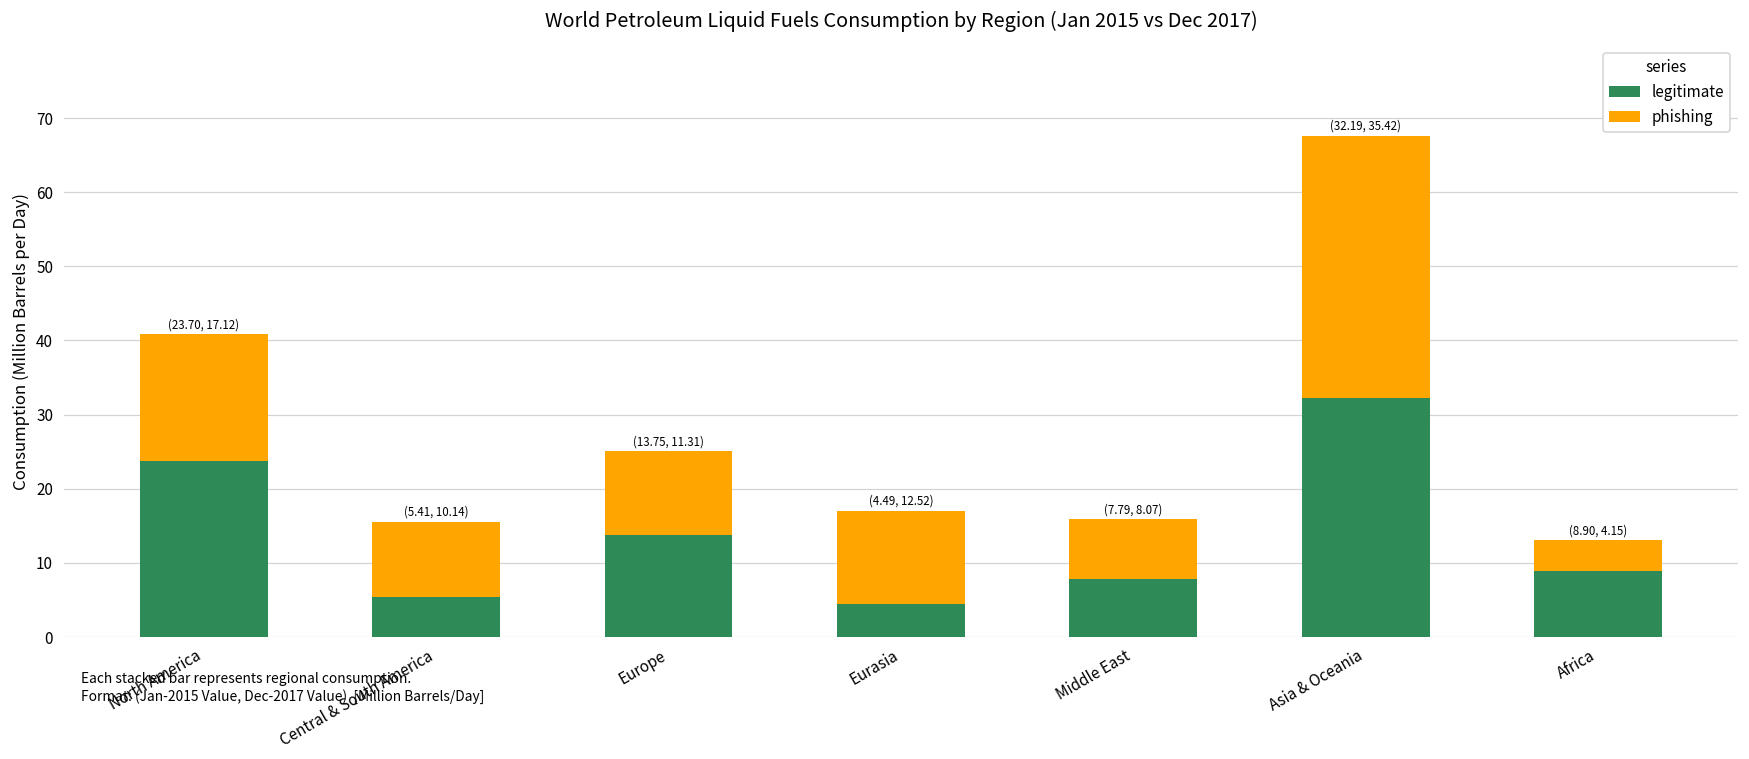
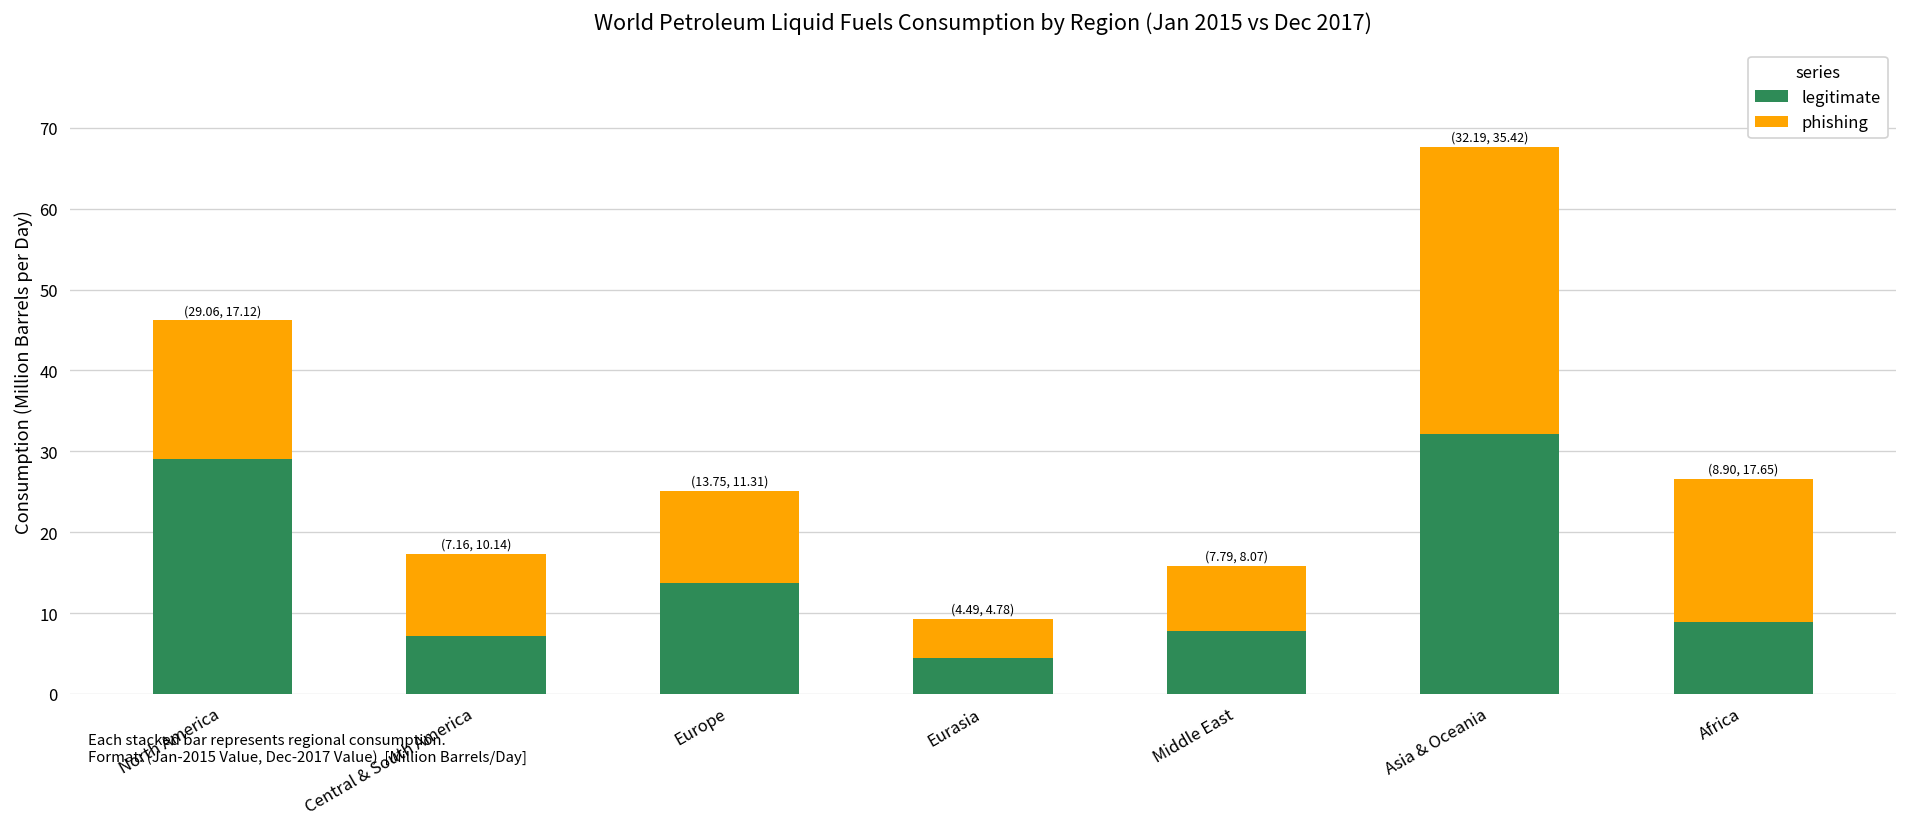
  {
    "legitimate": {
-     "North America": "(23.70, 17.12)",
-     "Central & South America": "(5.41, 10.14)"
+     "North America": "(29.06, 17.12)",
+     "Central & South America": "(7.16, 10.14)"
    },
    "phishing": {
      "North America": "17.12",
      "Central & South America": "10.14",
      "Europe": "11.31",
-     "Eurasia": "12.52",
+     "Eurasia": "4.78",
      "Middle East": "8.07",
      "Asia & Oceania": "35.42",
-     "Africa": "4.15"
+     "Africa": "17.65"
    }
  }
